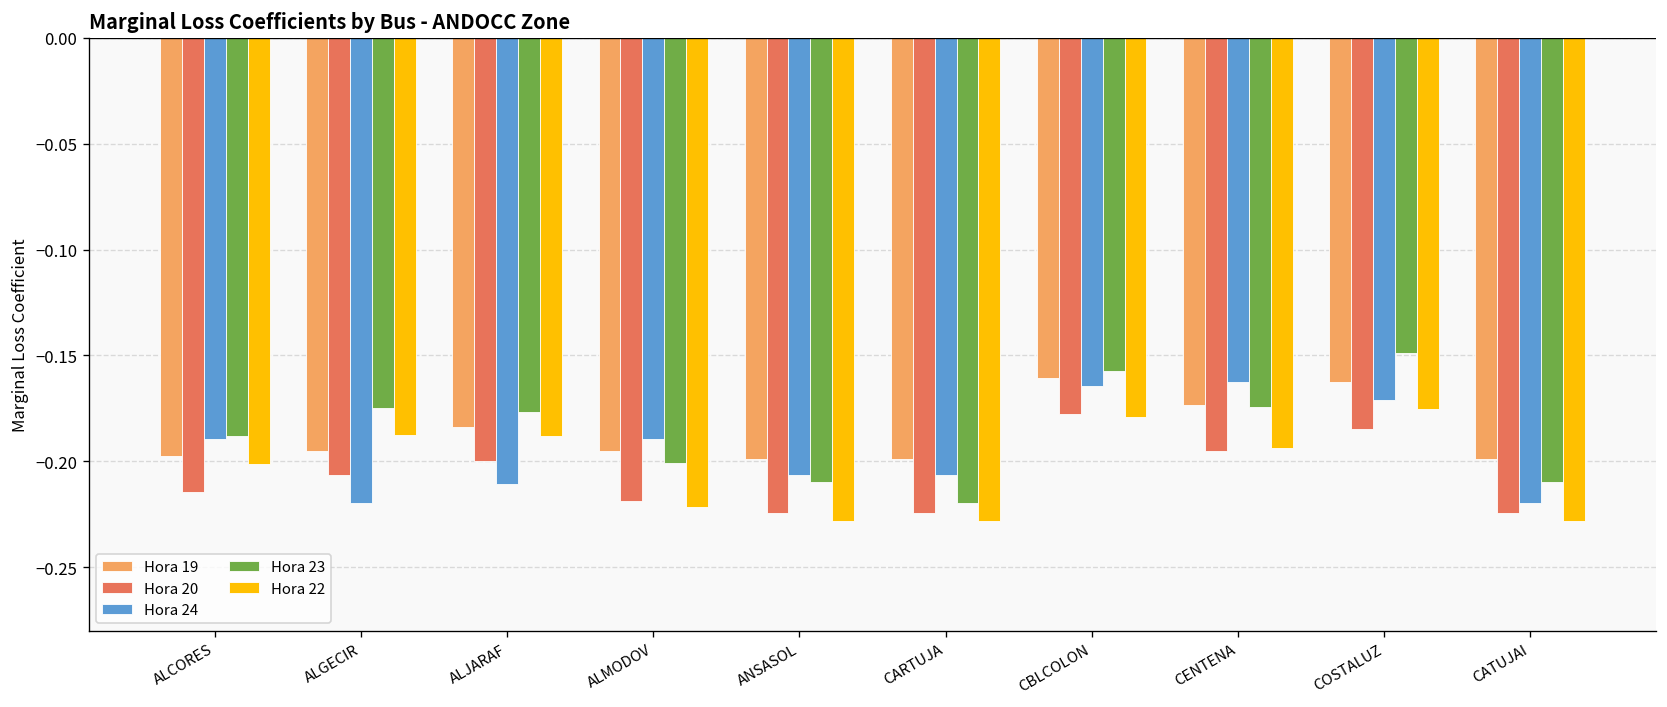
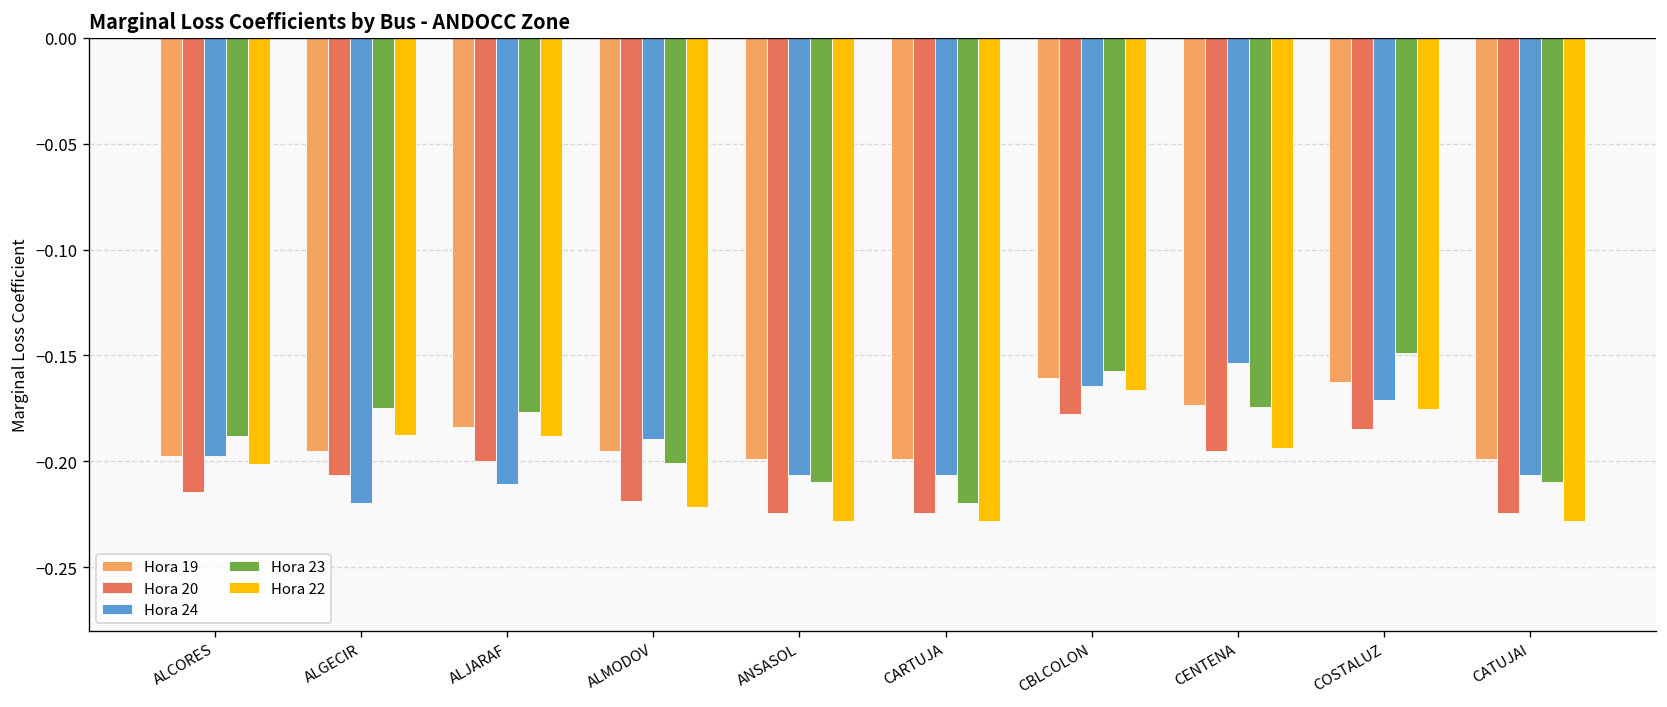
  {
    "Hora 24": {
-     "ALCORES": -0.189,
+     "ALCORES": -0.197,
      "ALGECIR": -0.220,
      "ALJARAF": -0.211,
      "ALMODOV": -0.189,
      "ANSASOL": -0.206,
      "CARTUJA": -0.206,
      "CBLCOLON": -0.165,
-     "CENTENA": -0.162,
+     "CENTENA": -0.154,
      "COSTALUZ": -0.171,
-     "CATUJAI": -0.220
+     "CATUJAI": -0.206
    },
    "Hora 23": {
      "ALCORES": -0.188,
      "ALGECIR": -0.175,
      "ALJARAF": -0.177,
      "ALMODOV": -0.201,
      "ANSASOL": -0.210,
      "CARTUJA": -0.220,
      "CBLCOLON": -0.158,
      "CENTENA": -0.174,
      "COSTALUZ": -0.149,
      "CATUJAI": -0.210
    },
    "Hora 22": {
      "ALCORES": -0.201,
      "ALGECIR": -0.187,
      "ALJARAF": -0.188,
      "ALMODOV": -0.222,
      "ANSASOL": -0.228,
      "CARTUJA": -0.228,
-     "CBLCOLON": -0.179,
+     "CBLCOLON": -0.166,
      "CENTENA": -0.194,
      "COSTALUZ": -0.175,
      "CATUJAI": -0.228
    }
  }
